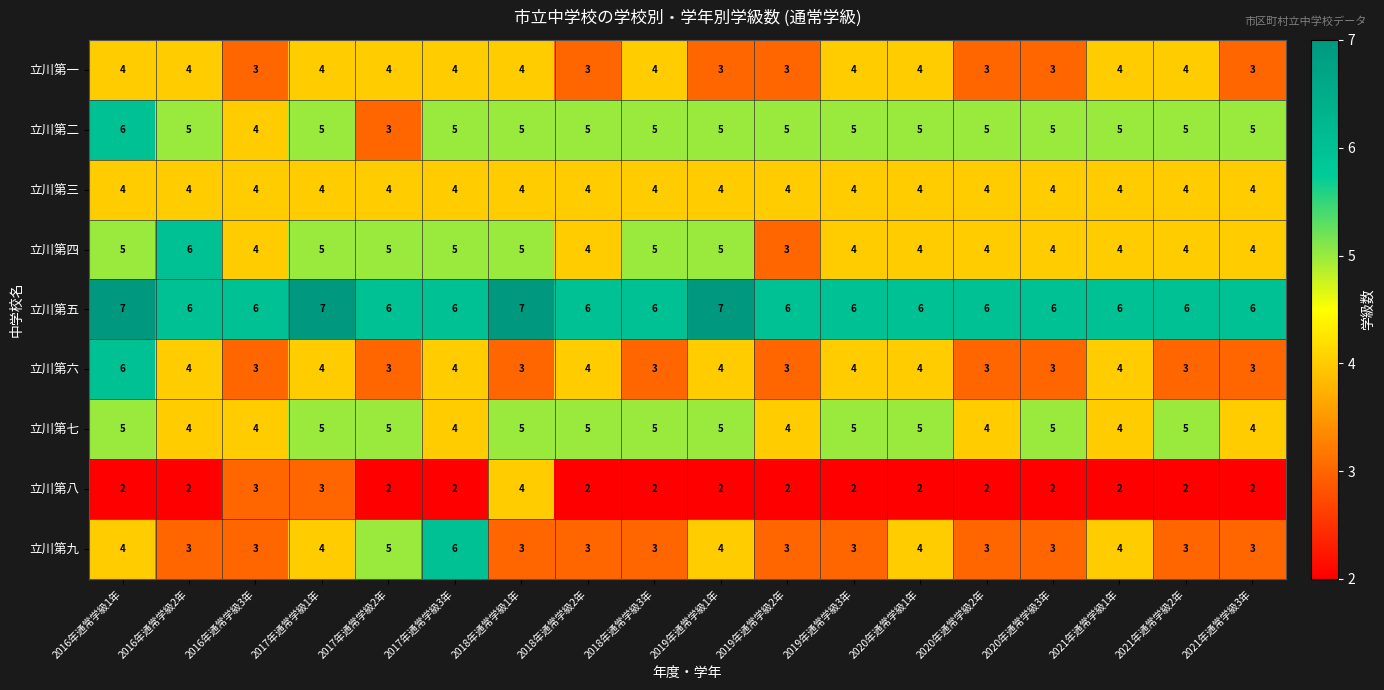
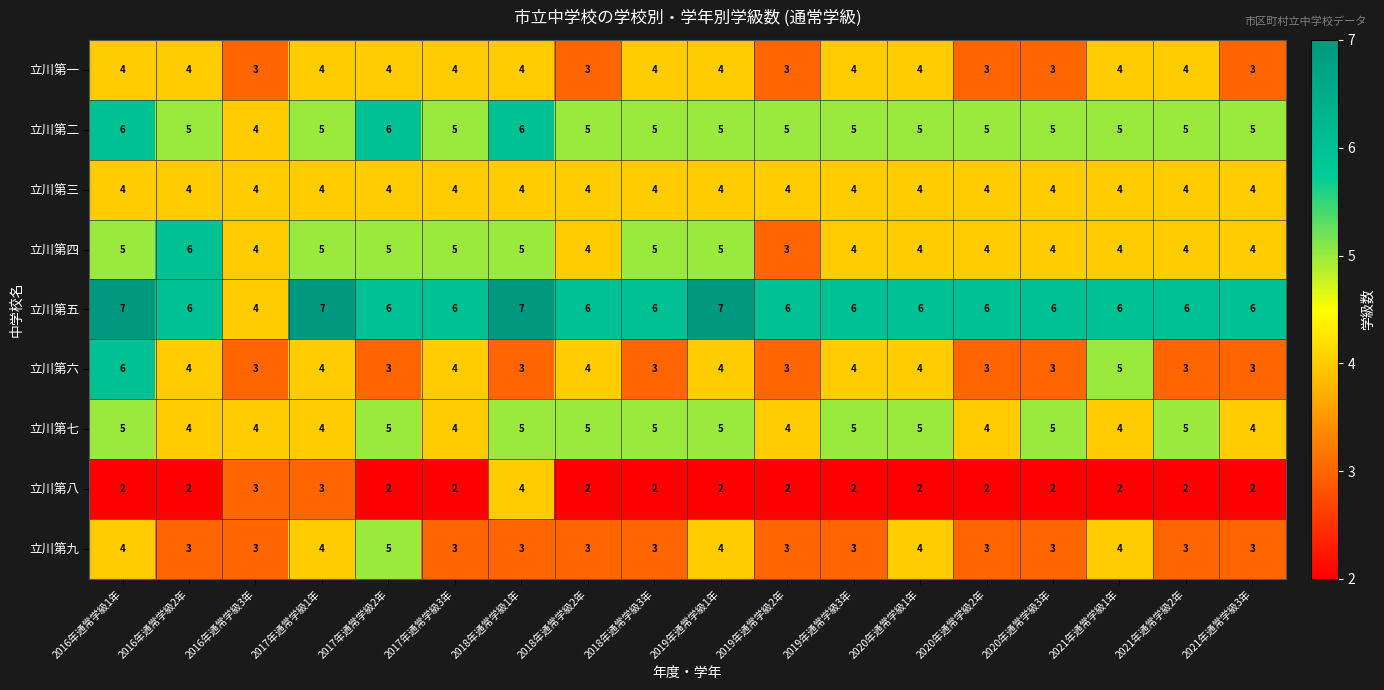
  {
    "立川第一": {
      "2016年通常学級1年": 4,
      "2016年通常学級2年": 4,
      "2016年通常学級3年": 3,
      "2017年通常学級1年": 4,
      "2017年通常学級2年": 4,
      "2017年通常学級3年": 4,
      "2018年通常学級1年": 4,
      "2018年通常学級2年": 3,
      "2018年通常学級3年": 4,
-     "2019年通常学級1年": 3,
+     "2019年通常学級1年": 4,
      "2019年通常学級2年": 3,
      "2019年通常学級3年": 4,
      "2020年通常学級1年": 4,
      "2020年通常学級2年": 3,
      "2020年通常学級3年": 3,
      "2021年通常学級1年": 4,
      "2021年通常学級2年": 4,
      "2021年通常学級3年": 3
    },
    "立川第二": {
      "2016年通常学級1年": 6,
      "2016年通常学級2年": 5,
      "2016年通常学級3年": 4,
      "2017年通常学級1年": 5,
-     "2017年通常学級2年": 3,
+     "2017年通常学級2年": 6,
      "2017年通常学級3年": 5,
-     "2018年通常学級1年": 5,
+     "2018年通常学級1年": 6,
      "2018年通常学級2年": 5,
      "2018年通常学級3年": 5,
      "2019年通常学級1年": 5,
      "2019年通常学級2年": 5,
      "2019年通常学級3年": 5,
      "2020年通常学級1年": 5,
      "2020年通常学級2年": 5,
      "2020年通常学級3年": 5,
      "2021年通常学級1年": 5,
      "2021年通常学級2年": 5,
      "2021年通常学級3年": 5
    },
    "立川第三": {
      "2016年通常学級1年": 4,
      "2016年通常学級2年": 4,
      "2016年通常学級3年": 4,
      "2017年通常学級1年": 4,
      "2017年通常学級2年": 4,
      "2017年通常学級3年": 4,
      "2018年通常学級1年": 4,
      "2018年通常学級2年": 4,
      "2018年通常学級3年": 4,
      "2019年通常学級1年": 4,
      "2019年通常学級2年": 4,
      "2019年通常学級3年": 4,
      "2020年通常学級1年": 4,
      "2020年通常学級2年": 4,
      "2020年通常学級3年": 4,
      "2021年通常学級1年": 4,
      "2021年通常学級2年": 4,
      "2021年通常学級3年": 4
    },
    "立川第四": {
      "2016年通常学級1年": 5,
      "2016年通常学級2年": 6,
      "2016年通常学級3年": 4,
      "2017年通常学級1年": 5,
      "2017年通常学級2年": 5,
      "2017年通常学級3年": 5,
      "2018年通常学級1年": 5,
      "2018年通常学級2年": 4,
      "2018年通常学級3年": 5,
      "2019年通常学級1年": 5,
      "2019年通常学級2年": 3,
      "2019年通常学級3年": 4,
      "2020年通常学級1年": 4,
      "2020年通常学級2年": 4,
      "2020年通常学級3年": 4,
      "2021年通常学級1年": 4,
      "2021年通常学級2年": 4,
      "2021年通常学級3年": 4
    },
    "立川第五": {
      "2016年通常学級1年": 7,
      "2016年通常学級2年": 6,
-     "2016年通常学級3年": 6,
+     "2016年通常学級3年": 4,
      "2017年通常学級1年": 7,
      "2017年通常学級2年": 6,
      "2017年通常学級3年": 6,
      "2018年通常学級1年": 7,
      "2018年通常学級2年": 6,
      "2018年通常学級3年": 6,
      "2019年通常学級1年": 7,
      "2019年通常学級2年": 6,
      "2019年通常学級3年": 6,
      "2020年通常学級1年": 6,
      "2020年通常学級2年": 6,
      "2020年通常学級3年": 6,
      "2021年通常学級1年": 6,
      "2021年通常学級2年": 6,
      "2021年通常学級3年": 6
    },
    "立川第六": {
      "2016年通常学級1年": 6,
      "2016年通常学級2年": 4,
      "2016年通常学級3年": 3,
      "2017年通常学級1年": 4,
      "2017年通常学級2年": 3,
      "2017年通常学級3年": 4,
      "2018年通常学級1年": 3,
      "2018年通常学級2年": 4,
      "2018年通常学級3年": 3,
      "2019年通常学級1年": 4,
      "2019年通常学級2年": 3,
      "2019年通常学級3年": 4,
      "2020年通常学級1年": 4,
      "2020年通常学級2年": 3,
      "2020年通常学級3年": 3,
-     "2021年通常学級1年": 4,
+     "2021年通常学級1年": 5,
      "2021年通常学級2年": 3,
      "2021年通常学級3年": 3
    },
    "立川第七": {
      "2016年通常学級1年": 5,
      "2016年通常学級2年": 4,
      "2016年通常学級3年": 4,
-     "2017年通常学級1年": 5,
+     "2017年通常学級1年": 4,
      "2017年通常学級2年": 5,
      "2017年通常学級3年": 4,
      "2018年通常学級1年": 5,
      "2018年通常学級2年": 5,
      "2018年通常学級3年": 5,
      "2019年通常学級1年": 5,
      "2019年通常学級2年": 4,
      "2019年通常学級3年": 5,
      "2020年通常学級1年": 5,
      "2020年通常学級2年": 4,
      "2020年通常学級3年": 5,
      "2021年通常学級1年": 4,
      "2021年通常学級2年": 5,
      "2021年通常学級3年": 4
    },
    "立川第八": {
      "2016年通常学級1年": 2,
      "2016年通常学級2年": 2,
      "2016年通常学級3年": 3,
      "2017年通常学級1年": 3,
      "2017年通常学級2年": 2,
      "2017年通常学級3年": 2,
      "2018年通常学級1年": 4,
      "2018年通常学級2年": 2,
      "2018年通常学級3年": 2,
      "2019年通常学級1年": 2,
      "2019年通常学級2年": 2,
      "2019年通常学級3年": 2,
      "2020年通常学級1年": 2,
      "2020年通常学級2年": 2,
      "2020年通常学級3年": 2,
      "2021年通常学級1年": 2,
      "2021年通常学級2年": 2,
      "2021年通常学級3年": 2
    },
    "立川第九": {
      "2016年通常学級1年": 4,
      "2016年通常学級2年": 3,
      "2016年通常学級3年": 3,
      "2017年通常学級1年": 4,
      "2017年通常学級2年": 5,
-     "2017年通常学級3年": 6,
+     "2017年通常学級3年": 3,
      "2018年通常学級1年": 3,
      "2018年通常学級2年": 3,
      "2018年通常学級3年": 3,
      "2019年通常学級1年": 4,
      "2019年通常学級2年": 3,
      "2019年通常学級3年": 3,
      "2020年通常学級1年": 4,
      "2020年通常学級2年": 3,
      "2020年通常学級3年": 3,
      "2021年通常学級1年": 4,
      "2021年通常学級2年": 3,
      "2021年通常学級3年": 3
    }
  }
